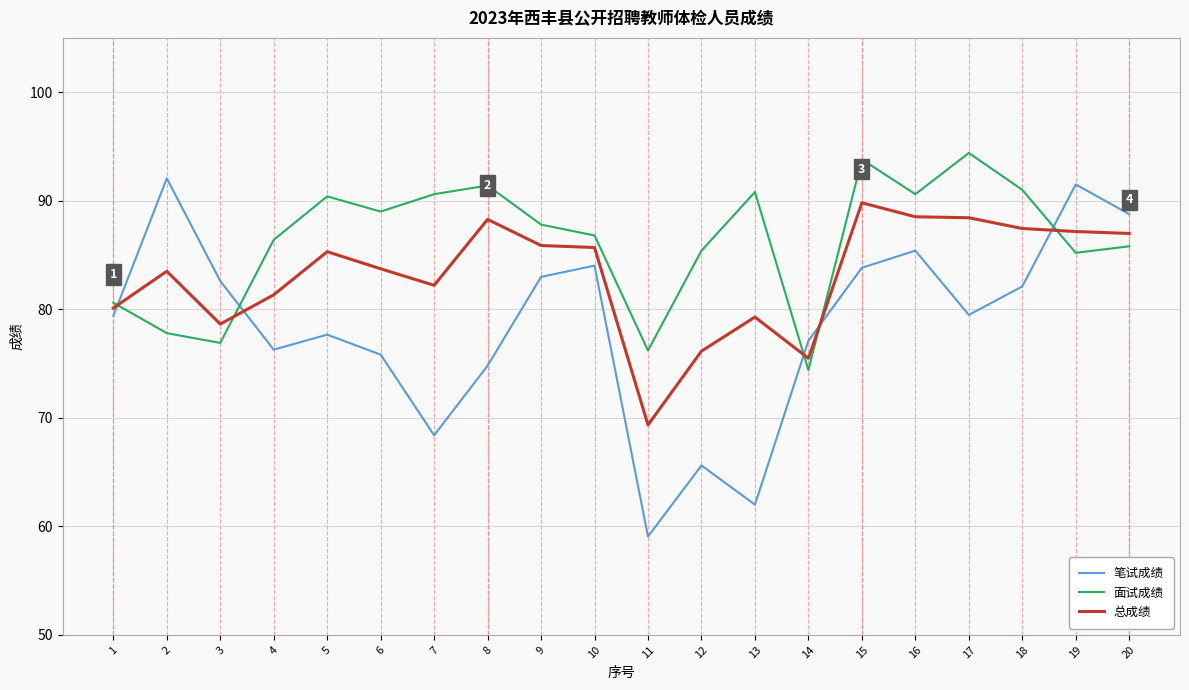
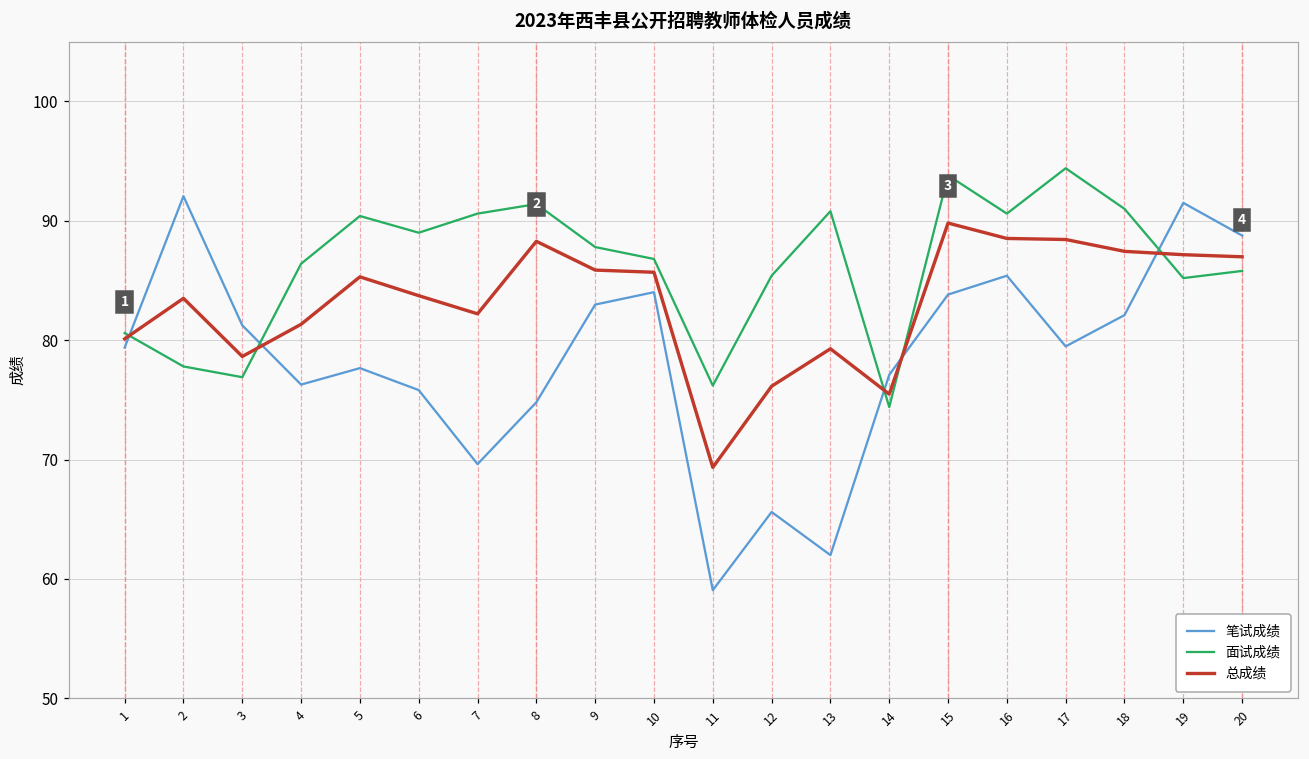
  {
    "笔试成绩": {
      "1": 79.4,
      "2": 92.1,
-     "3": 82.6,
+     "3": 81.2,
      "4": 76.3,
      "5": 77.7,
      "6": 75.8,
-     "7": 68.4,
+     "7": 69.6,
      "8": 74.8,
      "9": 83.0,
      "10": 84.0,
      "11": 59.1,
      "12": 65.6,
      "13": 62.0,
      "14": 77.1,
      "15": 83.8,
      "16": 85.4,
      "17": 79.5,
      "18": 82.1,
      "19": 91.5
    },
    "面试成绩": {
      "2": 77.8,
      "3": 76.9,
      "4": 86.4,
      "5": 90.4,
      "6": 89.0,
      "7": 90.6,
      "9": 87.8,
      "10": 86.8,
      "11": 76.2,
      "12": 85.4,
      "13": 90.8,
      "14": 74.4,
      "16": 90.6,
      "17": 94.4,
      "18": 91.0,
      "19": 85.2,
      "20": 85.8
    },
    "总成绩": {
      "1": 80.1,
      "2": 83.5,
      "3": 78.6,
      "4": 81.3,
      "5": 85.3,
      "6": 83.7,
      "7": 82.2,
      "8": 88.3,
      "9": 85.9,
      "10": 85.7,
      "11": 69.3,
      "12": 76.1,
      "13": 79.3,
      "14": 75.5,
      "15": 89.8,
      "16": 88.5,
      "17": 88.4,
      "18": 87.4,
      "19": 87.2,
      "20": 87.0
    }
  }
